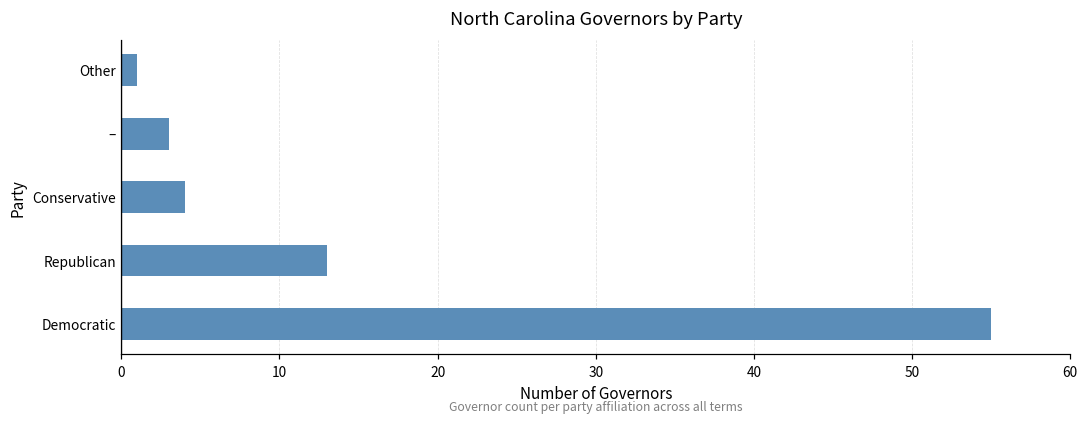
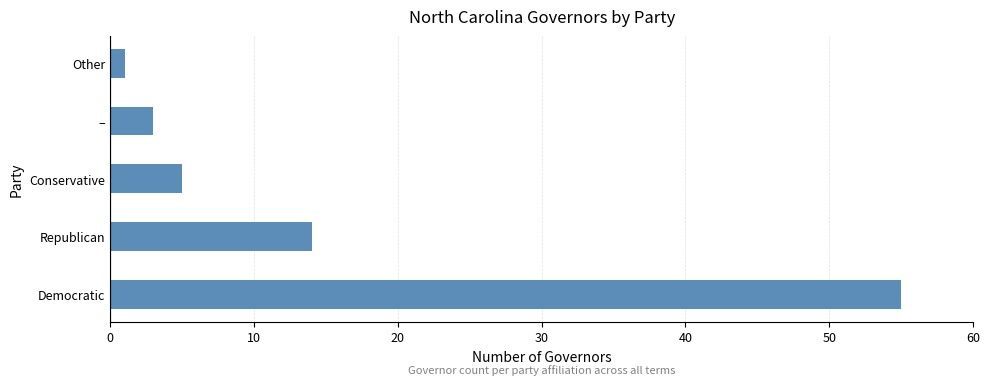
  {
    "Other": 1,
    "–": 3,
-   "Conservative": 4,
-   "Republican": 13,
+   "Conservative": 5,
+   "Republican": 14,
    "Democratic": 55
  }
